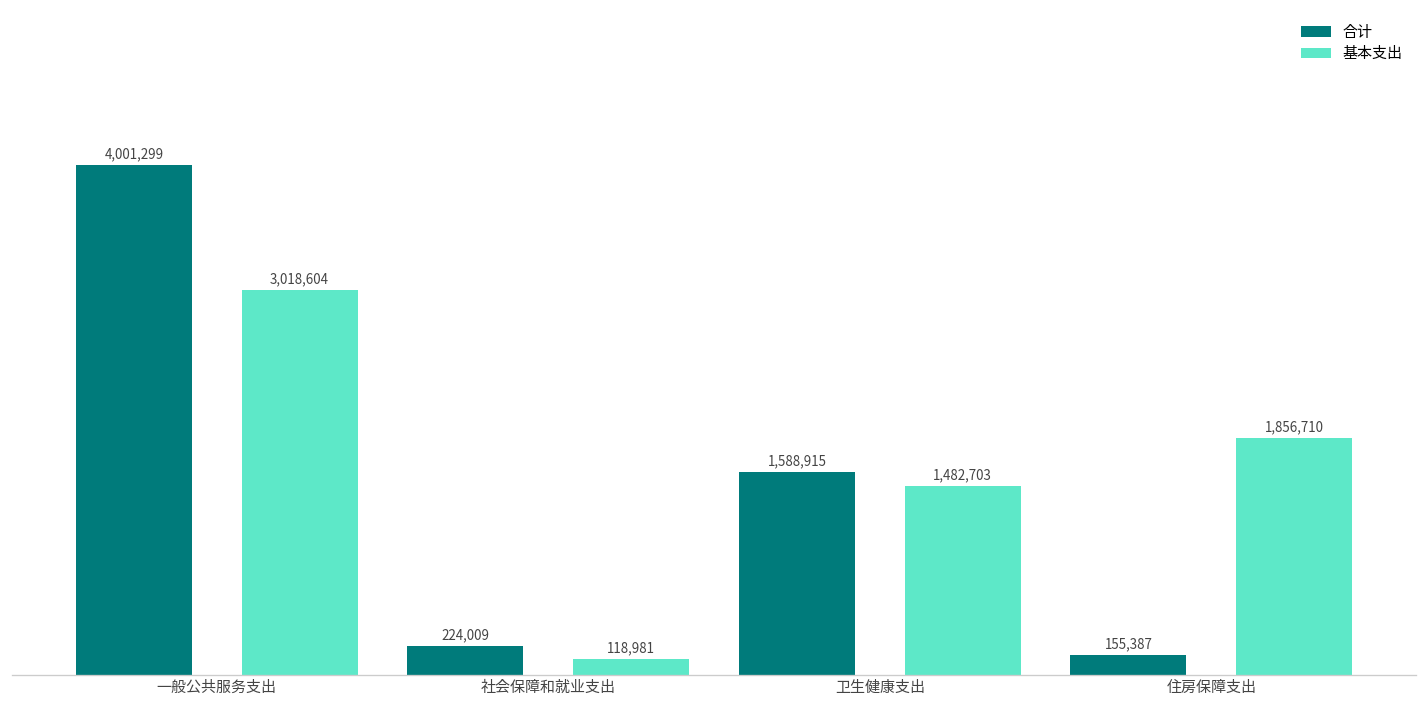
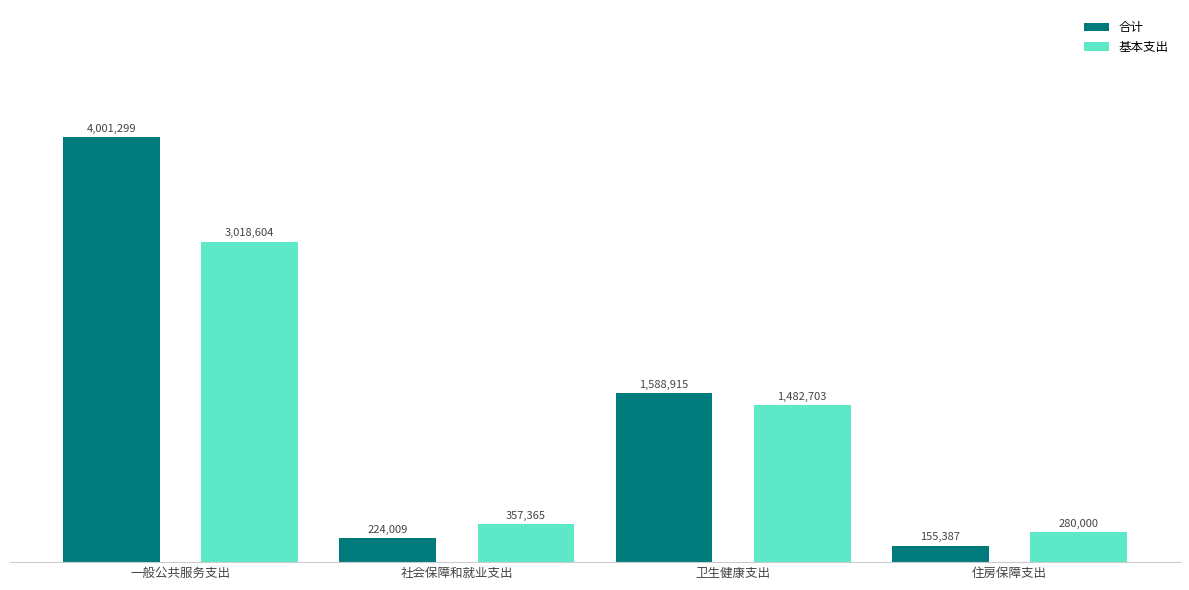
  {
    "合计": {
      "一般公共服务支出": "4,001,299",
      "社会保障和就业支出": "224,009",
      "卫生健康支出": "1,588,915",
      "住房保障支出": "155,387"
    },
    "基本支出": {
      "一般公共服务支出": "3,018,604",
-     "社会保障和就业支出": "118,981",
+     "社会保障和就业支出": "357,365",
      "卫生健康支出": "1,482,703",
-     "住房保障支出": "1,856,710"
+     "住房保障支出": "280,000"
    }
  }
